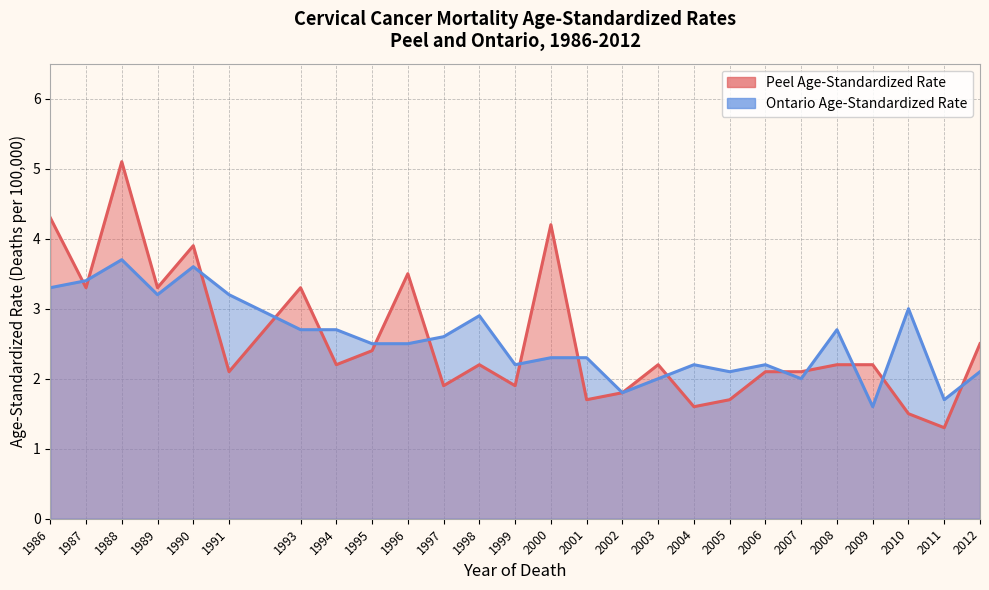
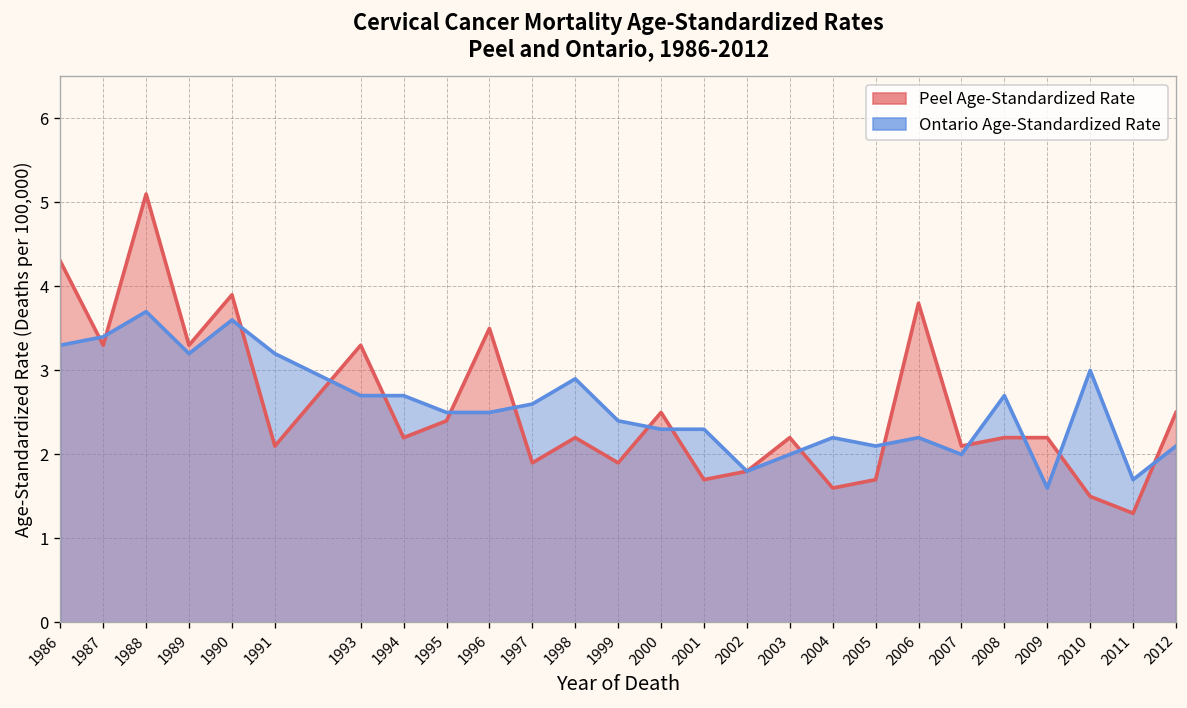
  {
    "Peel Age-Standardized Rate": {
      "1986": 4.3,
      "1987": 3.3,
      "1988": 5.1,
      "1989": 3.3,
      "1990": 3.9,
      "1991": 2.1,
      "1993": 3.3,
      "1994": 2.2,
      "1995": 2.4,
      "1996": 3.5,
      "1997": 1.9,
      "1998": 2.2,
      "1999": 1.9,
-     "2000": 4.2,
+     "2000": 2.5,
      "2001": 1.7,
      "2003": 2.2,
      "2004": 1.6,
      "2005": 1.7,
-     "2006": 2.1,
+     "2006": 3.8,
      "2007": 2.1,
      "2008": 2.2,
      "2009": 2.2,
      "2010": 1.5,
      "2011": 1.3,
      "2012": 2.5
    },
    "Ontario Age-Standardized Rate": {
      "1986": 3.3,
      "1987": 3.4,
      "1988": 3.7,
      "1989": 3.2,
      "1990": 3.6,
      "1991": 3.2,
      "1993": 2.7,
      "1994": 2.7,
      "1995": 2.5,
      "1996": 2.5,
      "1997": 2.6,
      "1998": 2.9,
-     "1999": 2.2,
+     "1999": 2.4,
      "2000": 2.3,
      "2001": 2.3,
      "2003": 2.0,
      "2004": 2.2,
      "2005": 2.1,
      "2006": 2.2,
      "2007": 2.0,
      "2008": 2.7,
      "2009": 1.6,
      "2010": 3.0,
      "2011": 1.7,
      "2012": 2.1
    }
  }
